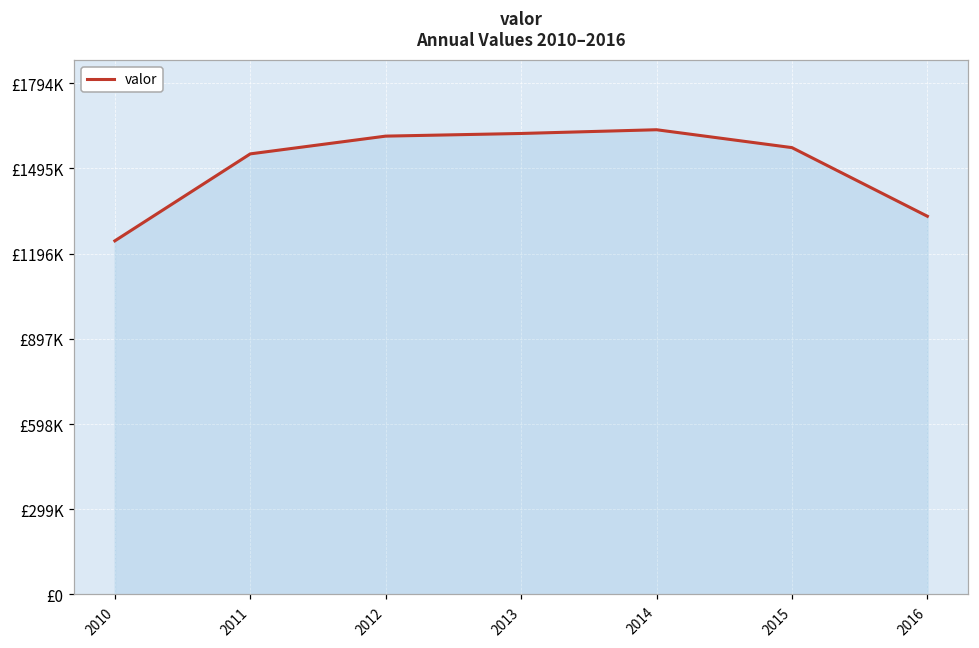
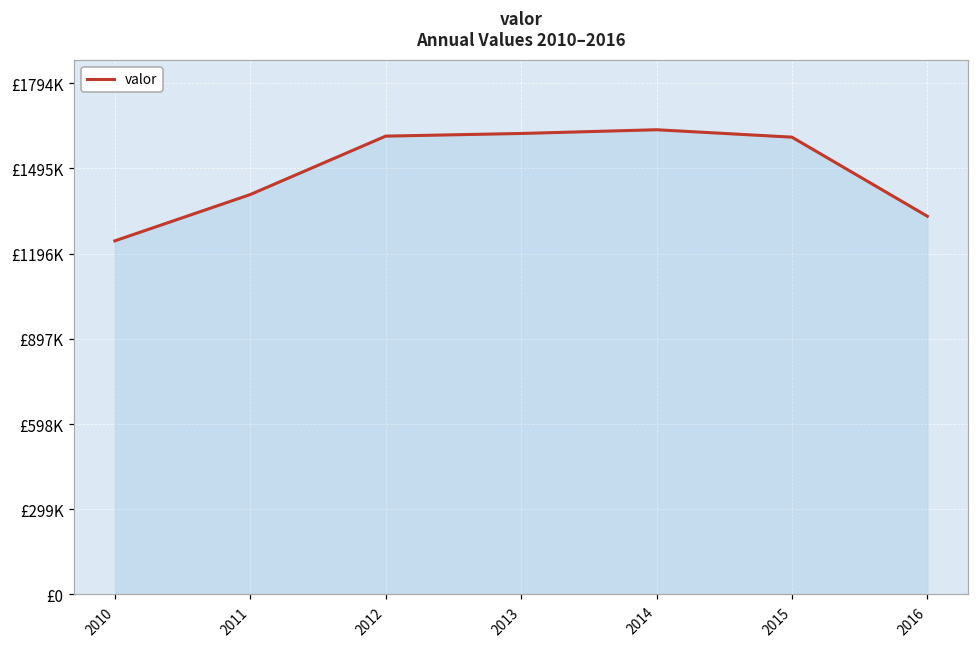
  {
    "2010": "£1240000",
-   "2011": "£1550000",
+   "2011": "£1400000",
    "2012": "£1610000",
    "2013": "£1620000",
    "2014": "£1630000",
-   "2015": "£1570000",
+   "2015": "£1600000",
    "2016": "£1330000"
  }
